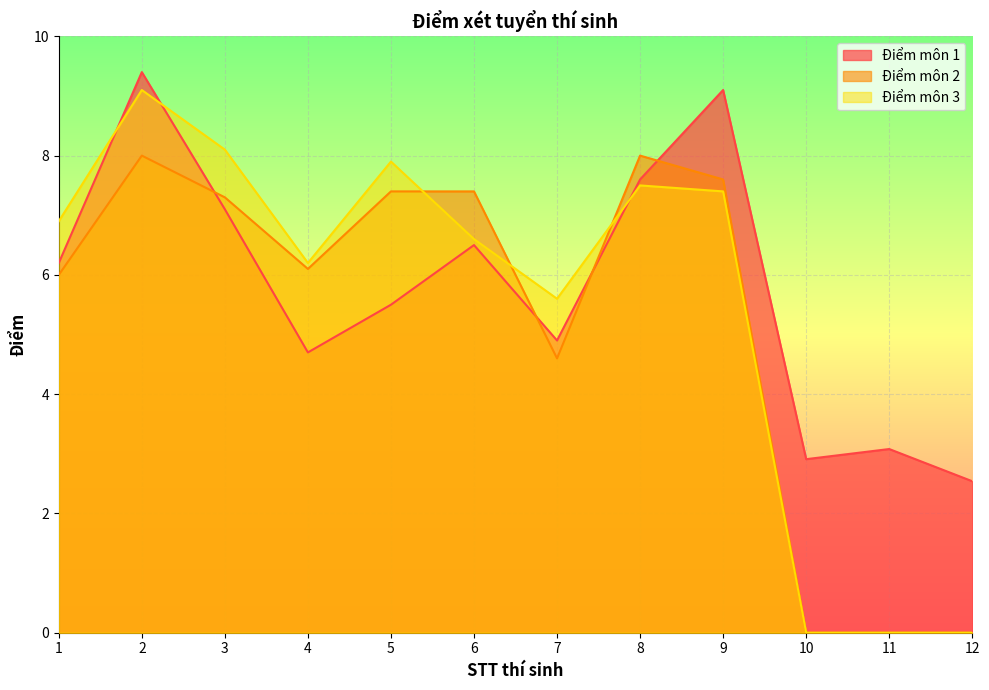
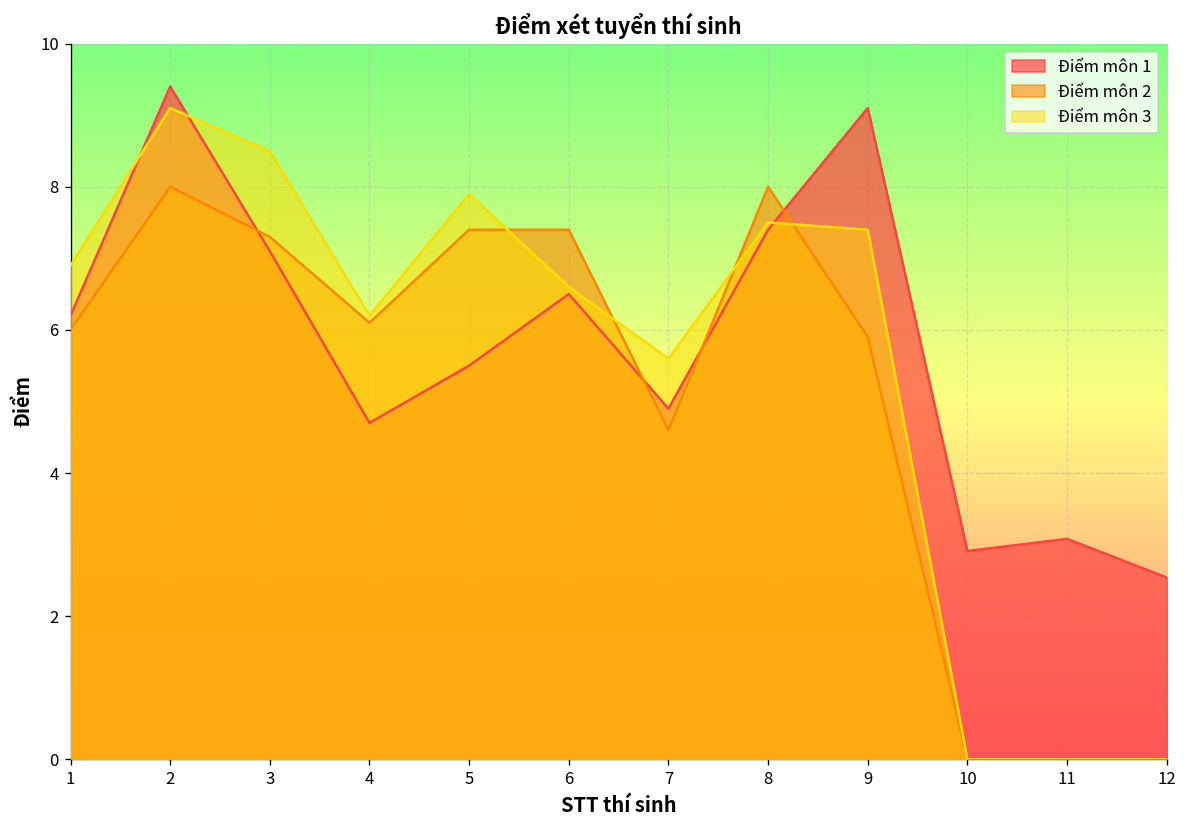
  {
    "Điểm môn 1": {
      "1": 6.2,
      "2": 9.4,
      "3": 7.1,
      "4": 4.7,
      "5": 5.5,
      "6": 6.5,
      "7": 4.9,
-     "8": 7.6,
+     "8": 7.4,
      "9": 9.1,
      "10": 2.9,
      "11": 3.1,
      "12": 2.5
    },
    "Điểm môn 2": {
      "1": 6.0,
      "2": 8.0,
      "3": 7.3,
      "4": 6.1,
      "5": 7.4,
      "6": 7.4,
      "7": 4.6,
      "8": 8.0,
-     "9": 7.6
+     "9": 5.9
    },
    "Điểm môn 3": {
      "1": 6.9,
      "2": 9.1,
-     "3": 8.1,
+     "3": 8.5,
      "4": 6.2,
      "5": 7.9,
      "6": 6.6,
      "7": 5.6,
      "8": 7.5,
      "9": 7.4
    }
  }
